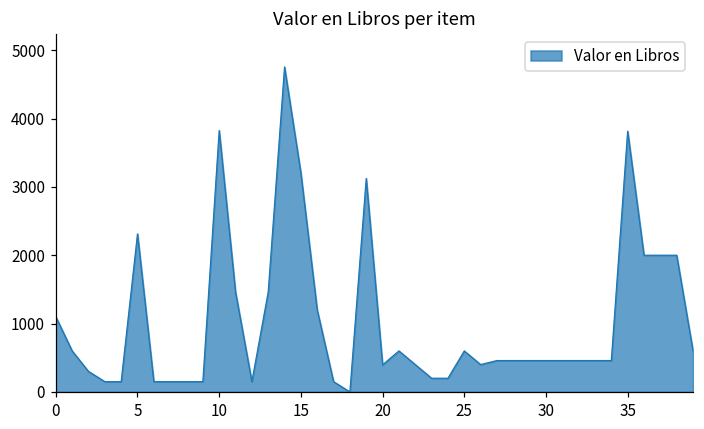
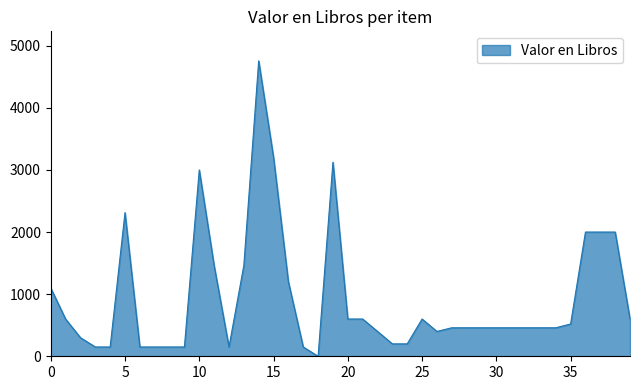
  {
    "0": 1100,
    "5": 2300,
-   "10": 3800,
+   "10": 3000,
    "15": 3200,
-   "20": 400,
+   "20": 600,
    "25": 600,
    "30": 500,
-   "35": 3800
+   "35": 500
  }
